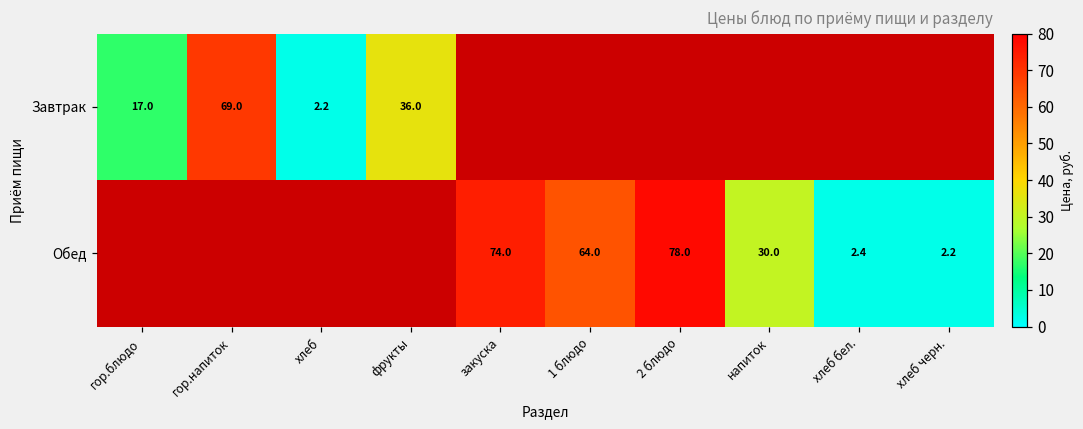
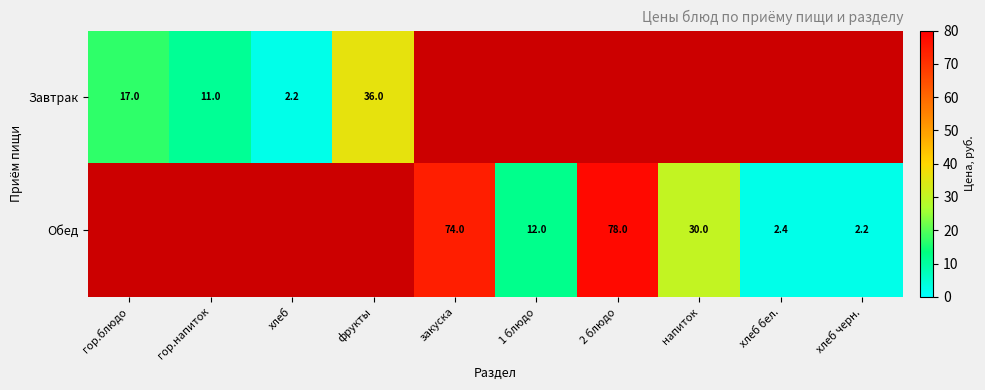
  {
    "Завтрак": {
      "гор.блюдо": 17.0,
-     "гор.напиток": 69.0,
+     "гор.напиток": 11.0,
      "хлеб": 2.2,
      "фрукты": 36.0
    },
    "Обед": {
      "закуска": 74.0,
-     "1 блюдо": 64.0,
+     "1 блюдо": 12.0,
      "2 блюдо": 78.0,
      "напиток": 30.0,
      "хлеб бел.": 2.4,
      "хлеб черн.": 2.2
    }
  }
